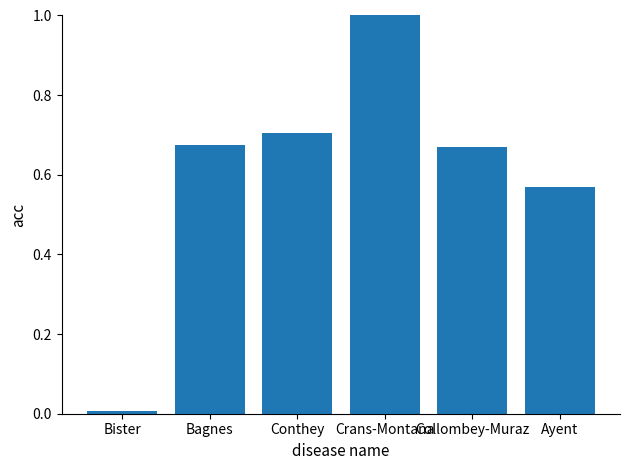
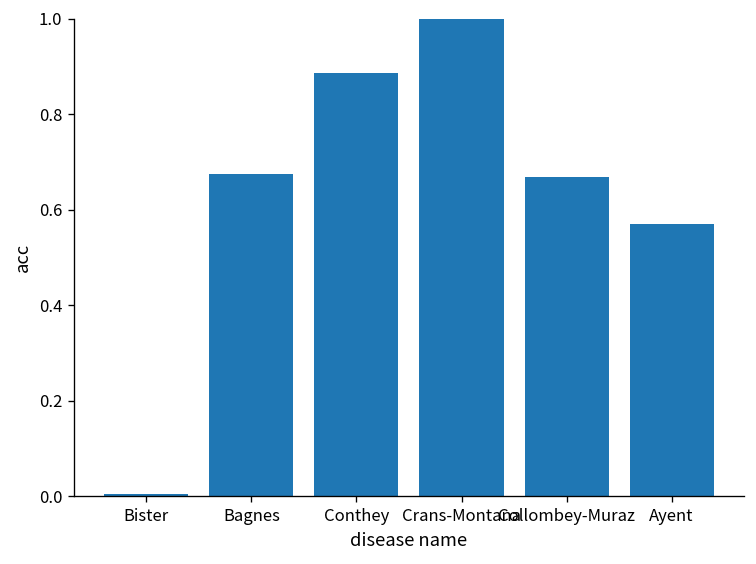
  {
    "Bagnes": 0.67,
-   "Conthey": 0.70,
+   "Conthey": 0.89,
    "Ayent": 0.57
  }
